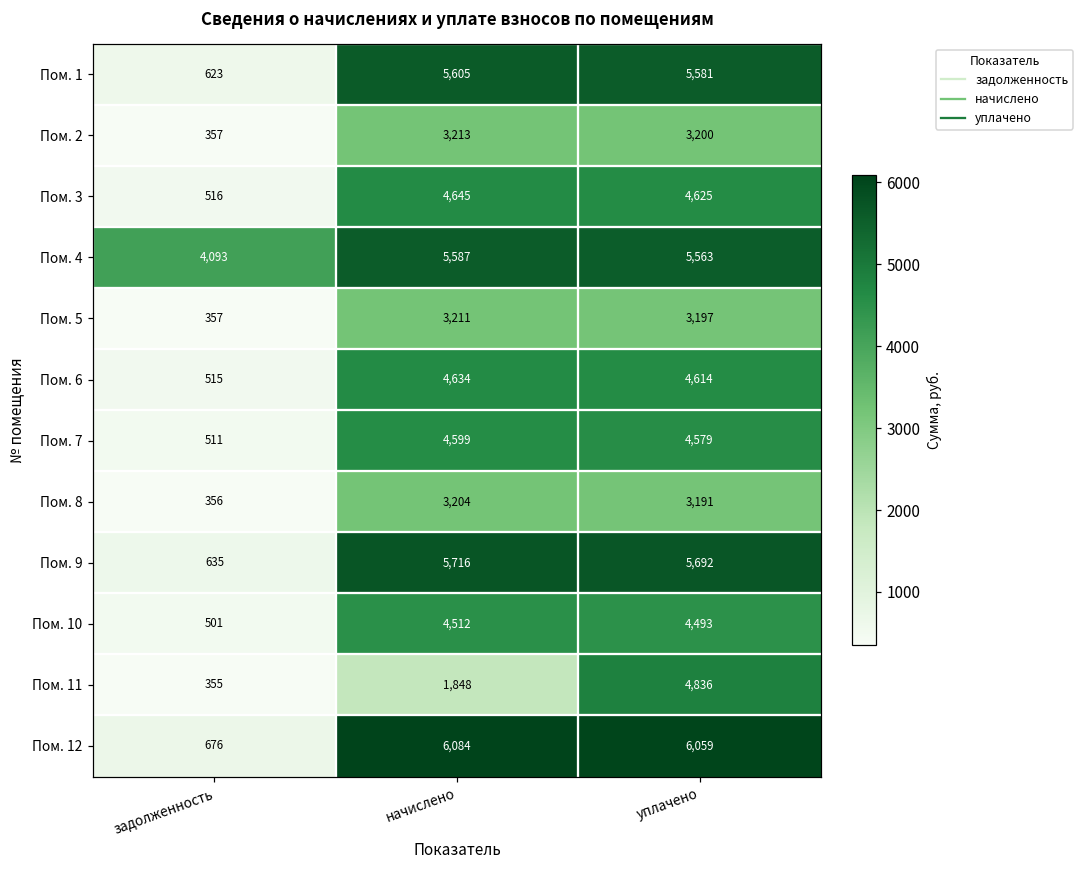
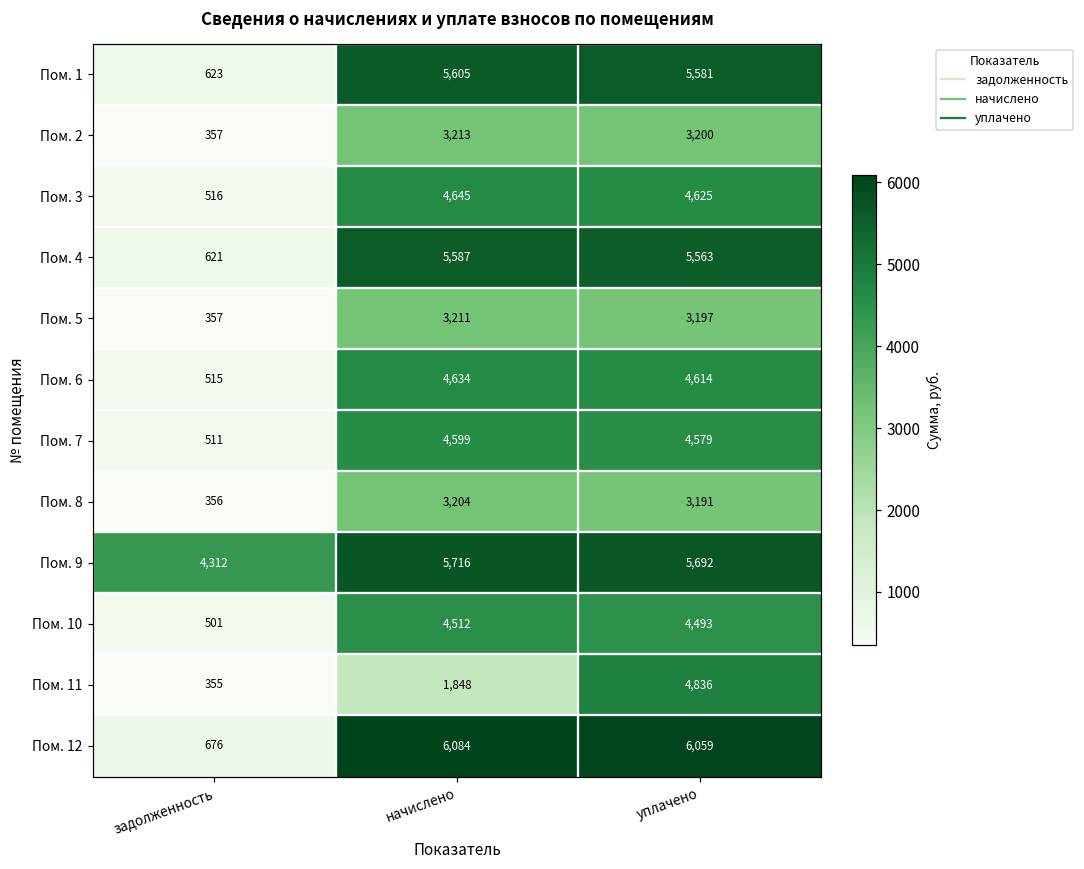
  {
    "Пом. 1": {
      "задолженность": "623",
      "начислено": "5,605",
      "уплачено": "5,581"
    },
    "Пом. 2": {
      "задолженность": "357",
      "начислено": "3,213",
      "уплачено": "3,200"
    },
    "Пом. 3": {
      "задолженность": "516",
      "начислено": "4,645",
      "уплачено": "4,625"
    },
    "Пом. 4": {
-     "задолженность": "4,093",
+     "задолженность": "621",
      "начислено": "5,587",
      "уплачено": "5,563"
    },
    "Пом. 5": {
      "задолженность": "357",
      "начислено": "3,211",
      "уплачено": "3,197"
    },
    "Пом. 6": {
      "задолженность": "515",
      "начислено": "4,634",
      "уплачено": "4,614"
    },
    "Пом. 7": {
      "задолженность": "511",
      "начислено": "4,599",
      "уплачено": "4,579"
    },
    "Пом. 8": {
      "задолженность": "356",
      "начислено": "3,204",
      "уплачено": "3,191"
    },
    "Пом. 9": {
-     "задолженность": "635",
+     "задолженность": "4,312",
      "начислено": "5,716",
      "уплачено": "5,692"
    },
    "Пом. 10": {
      "задолженность": "501",
      "начислено": "4,512",
      "уплачено": "4,493"
    },
    "Пом. 11": {
      "задолженность": "355",
      "начислено": "1,848",
      "уплачено": "4,836"
    },
    "Пом. 12": {
      "задолженность": "676",
      "начислено": "6,084",
      "уплачено": "6,059"
    }
  }
